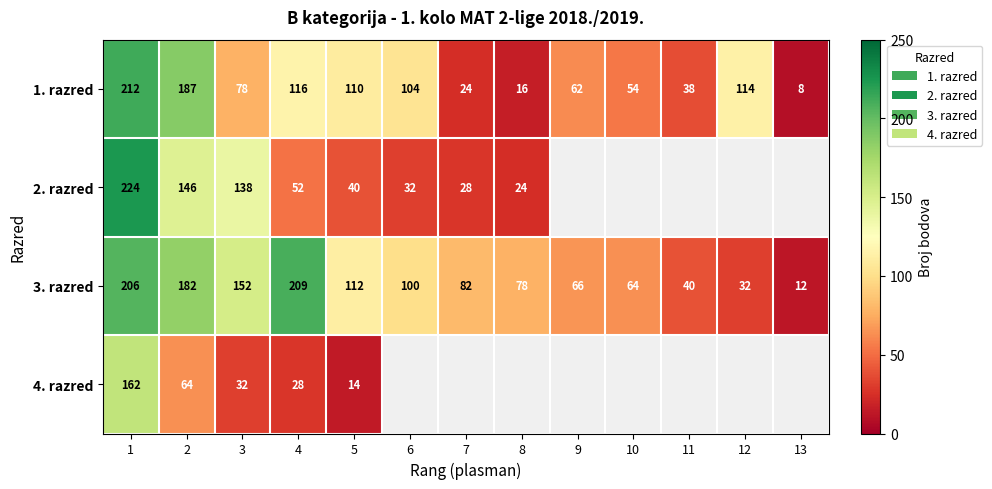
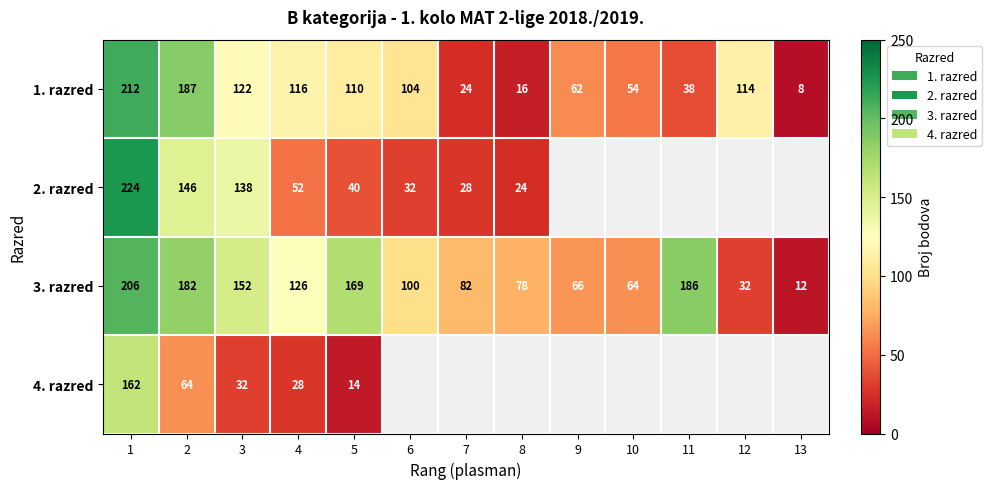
  {
    "1. razred": {
      "1": 212,
      "2": 187,
-     "3": 78,
+     "3": 122,
      "4": 116,
      "5": 110,
      "6": 104,
      "7": 24,
      "8": 16,
      "9": 62,
      "10": 54,
      "11": 38,
      "12": 114,
      "13": 8
    },
    "2. razred": {
      "1": 224,
      "2": 146,
      "3": 138,
      "4": 52,
      "5": 40,
      "6": 32,
      "7": 28,
      "8": 24
    },
    "3. razred": {
      "1": 206,
      "2": 182,
      "3": 152,
-     "4": 209,
-     "5": 112,
+     "4": 126,
+     "5": 169,
      "6": 100,
      "7": 82,
      "8": 78,
      "9": 66,
      "10": 64,
-     "11": 40,
+     "11": 186,
      "12": 32,
      "13": 12
    },
    "4. razred": {
      "1": 162,
      "2": 64,
      "3": 32,
      "4": 28,
      "5": 14
    }
  }
